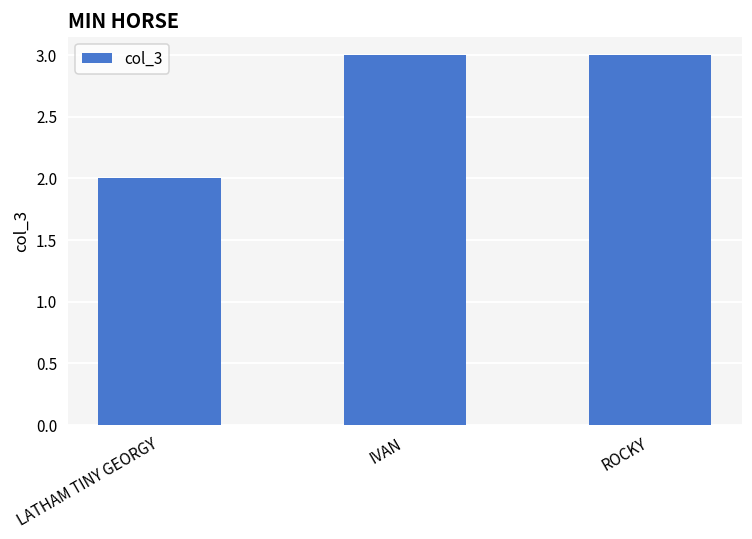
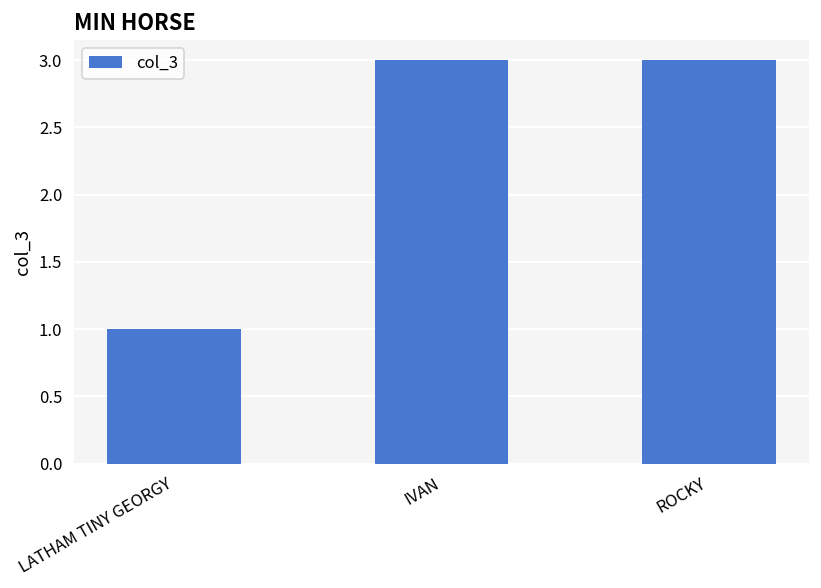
  {
-   "LATHAM TINY GEORGY": 2,
+   "LATHAM TINY GEORGY": 1,
    "IVAN": 3,
    "ROCKY": 3
  }
